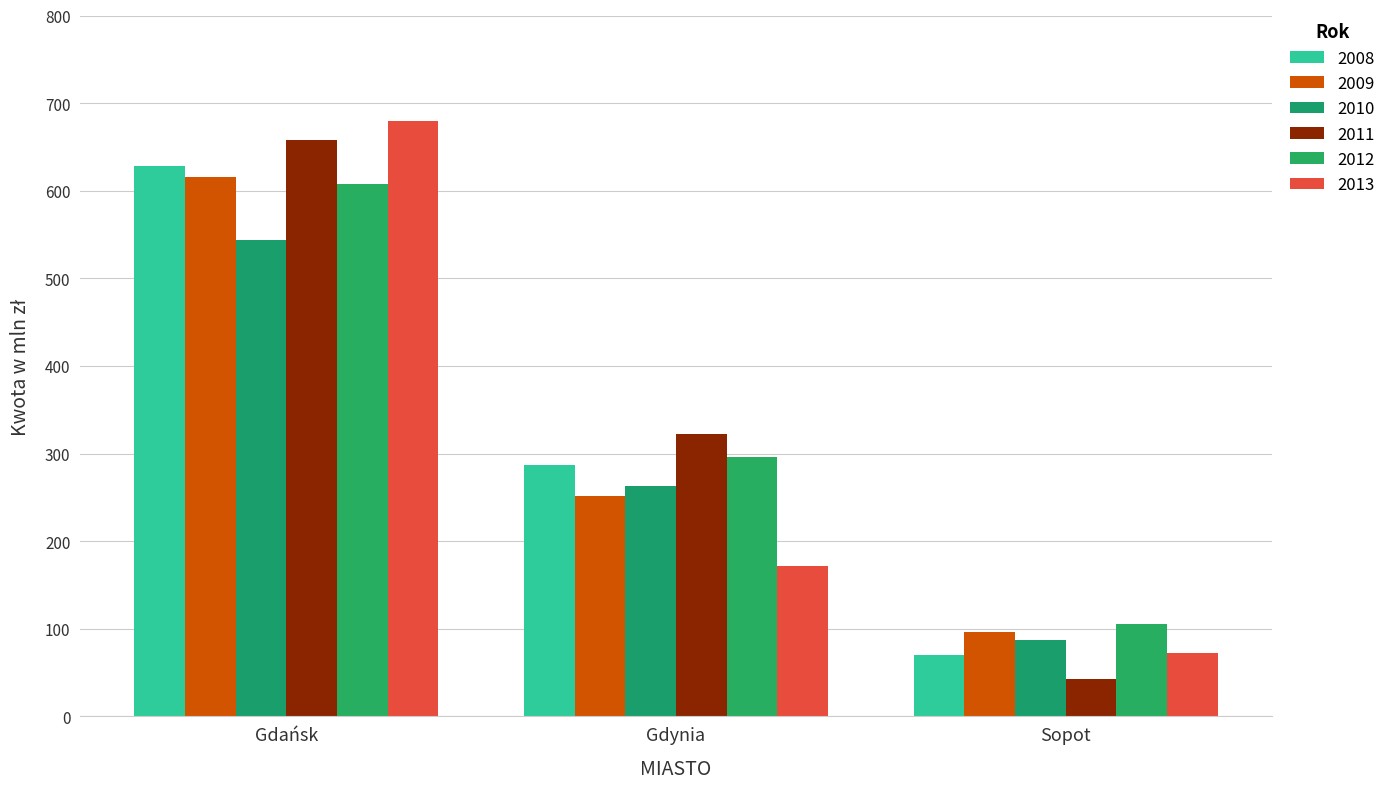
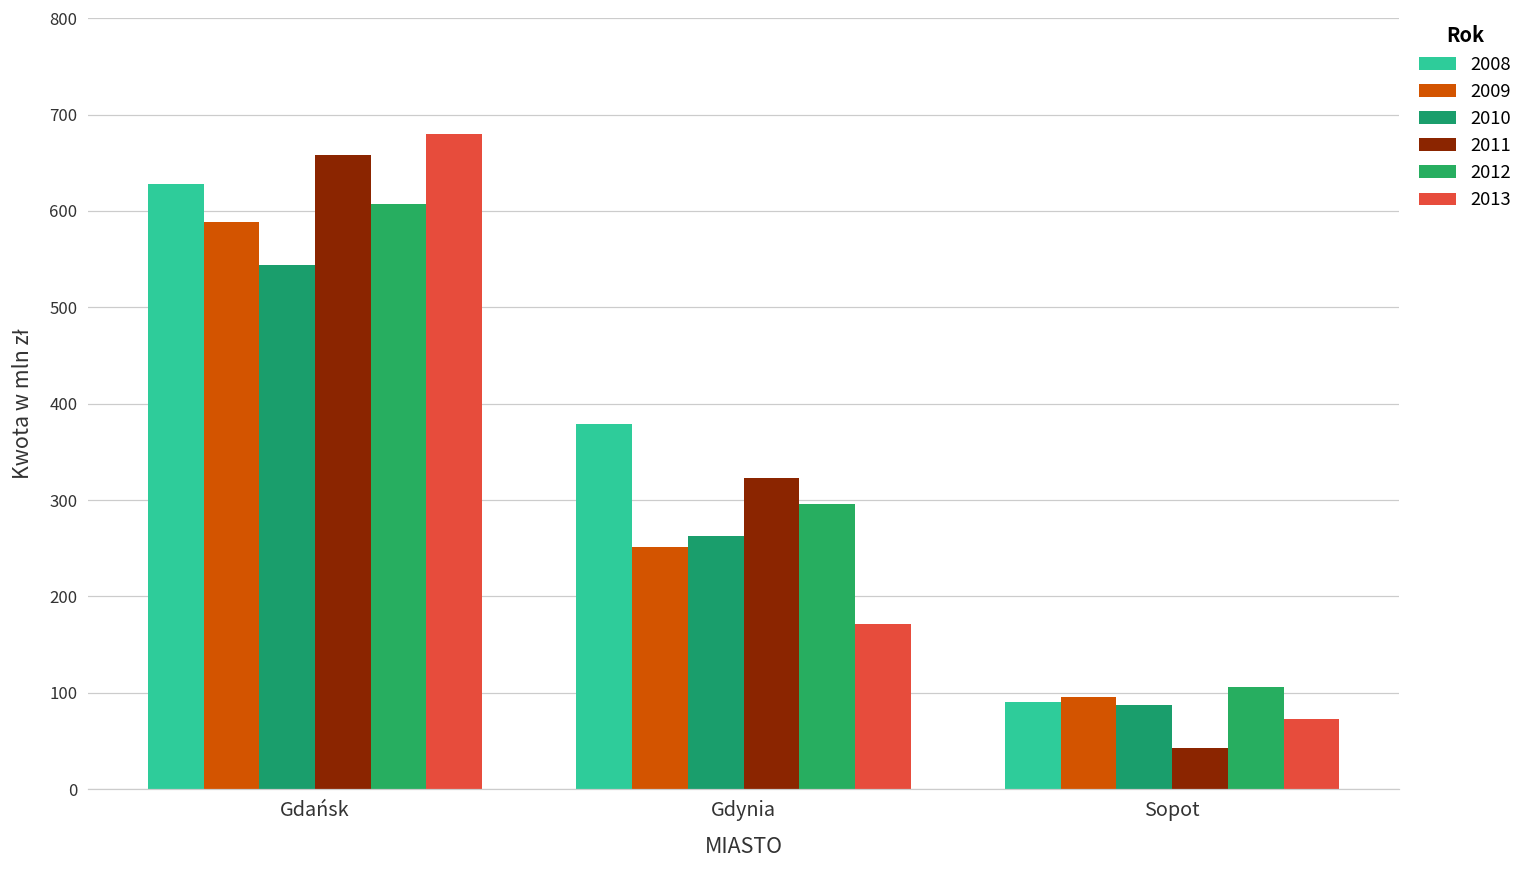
  {
    "2008": {
      "Gdańsk": 630,
-     "Gdynia": 290,
-     "Sopot": 70
+     "Gdynia": 380,
+     "Sopot": 90
    },
    "2009": {
-     "Gdańsk": 620,
+     "Gdańsk": 590,
      "Gdynia": 250,
      "Sopot": 100
    },
    "2011": {
      "Gdańsk": 660,
      "Gdynia": 320,
      "Sopot": 40
    },
    "2013": {
      "Gdańsk": 680,
      "Gdynia": 170,
      "Sopot": 70
    }
  }
